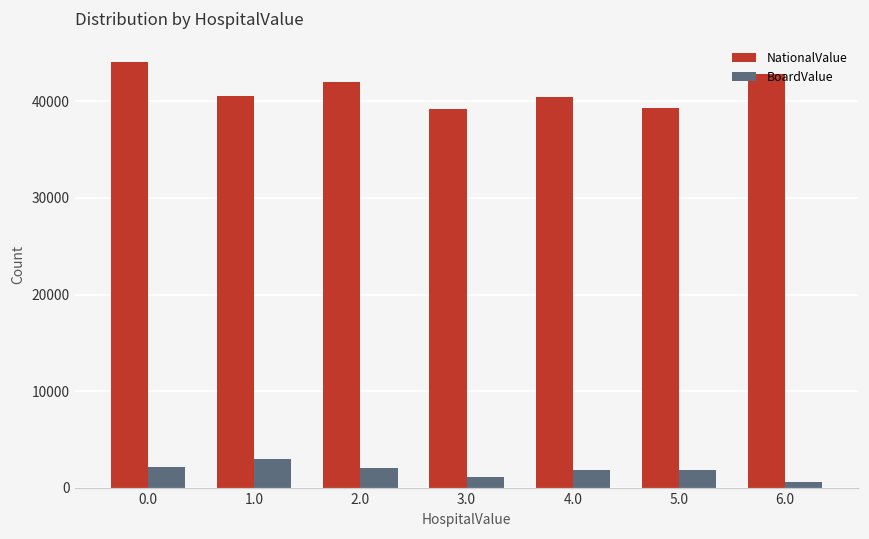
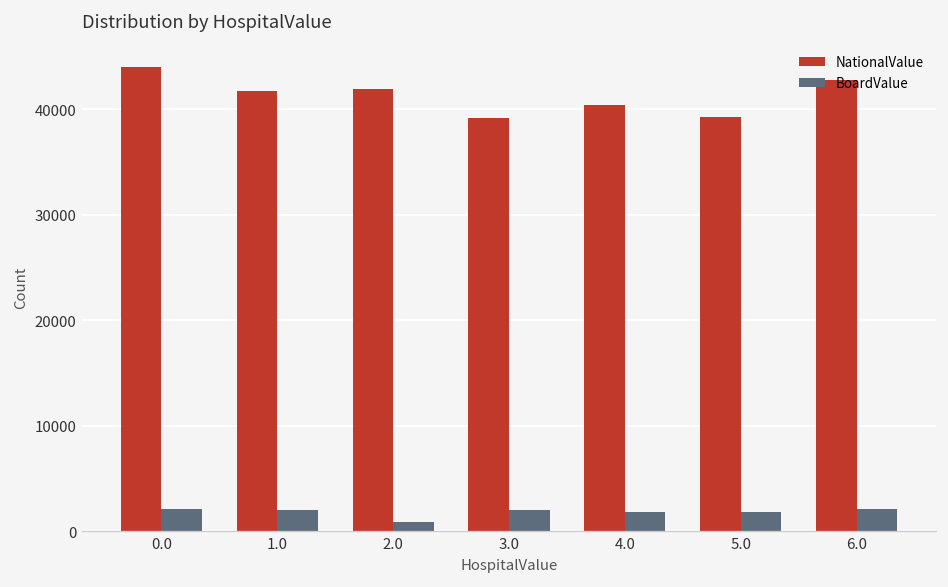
  {
    "NationalValue": {
      "0.0": 44000,
-     "1.0": 41000,
+     "1.0": 42000,
      "2.0": 42000,
      "3.0": 39000,
      "4.0": 40000,
      "5.0": 39000,
      "6.0": 43000
    },
    "BoardValue": {
      "0.0": 2000,
-     "1.0": 3000,
-     "2.0": 2000,
-     "3.0": 1000,
+     "1.0": 2000,
+     "2.0": 1000,
+     "3.0": 2000,
      "4.0": 2000,
      "5.0": 2000,
-     "6.0": 1000
+     "6.0": 2000
    }
  }
